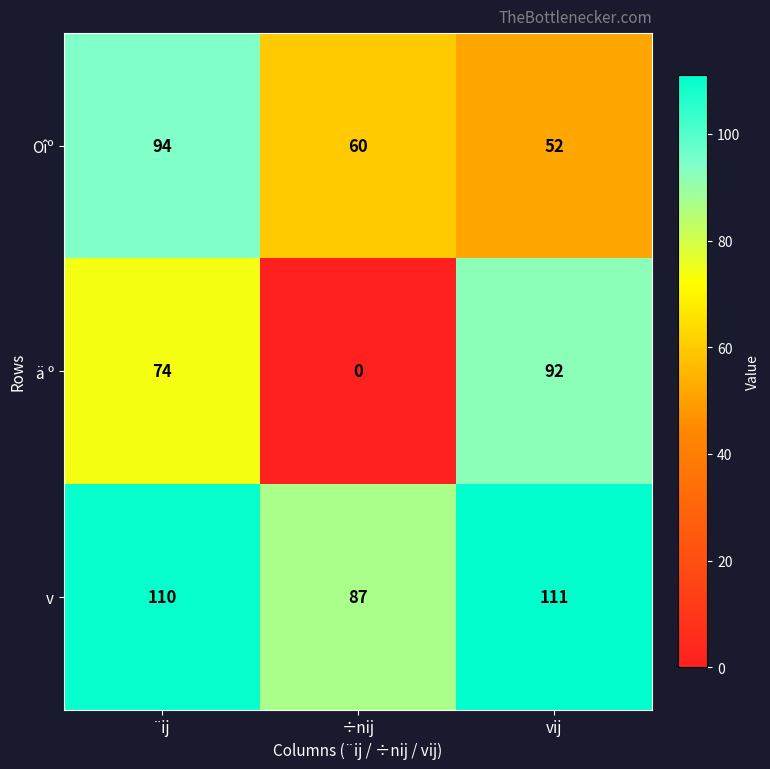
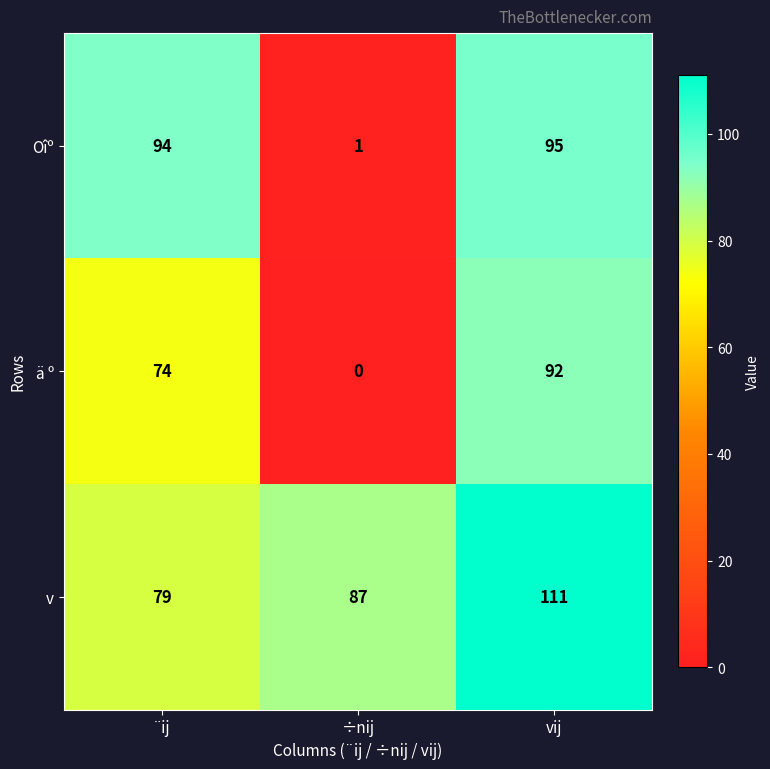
  {
    "Oîº": {
      "¨ij": 94,
-     "÷nij": 60,
-     "vij": 52
+     "÷nij": 1,
+     "vij": 95
    },
    "ä º": {
      "¨ij": 74,
      "÷nij": 0,
      "vij": 92
    },
    "v": {
-     "¨ij": 110,
+     "¨ij": 79,
      "÷nij": 87,
      "vij": 111
    }
  }
